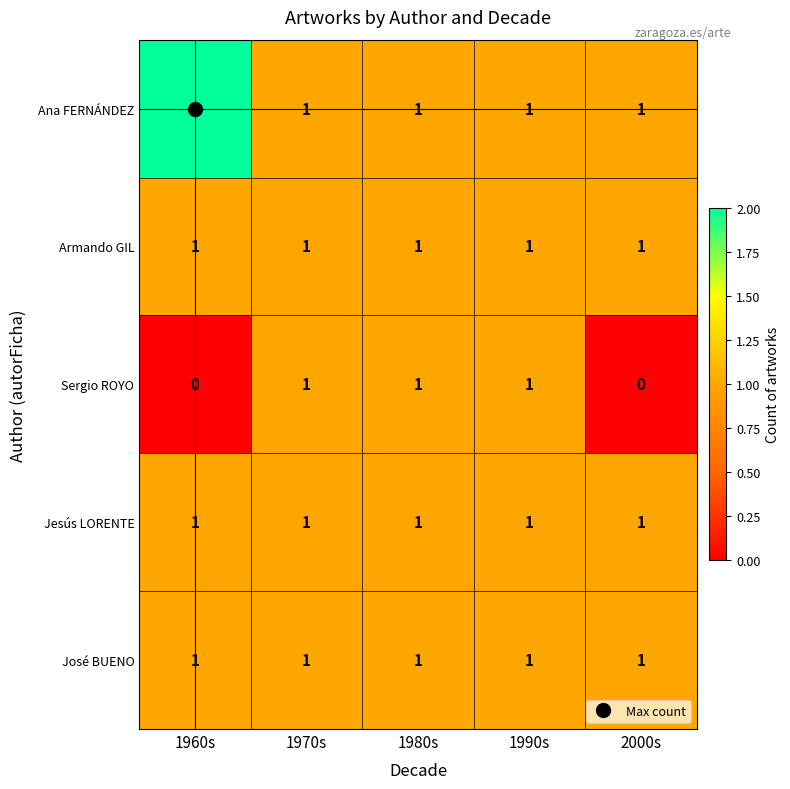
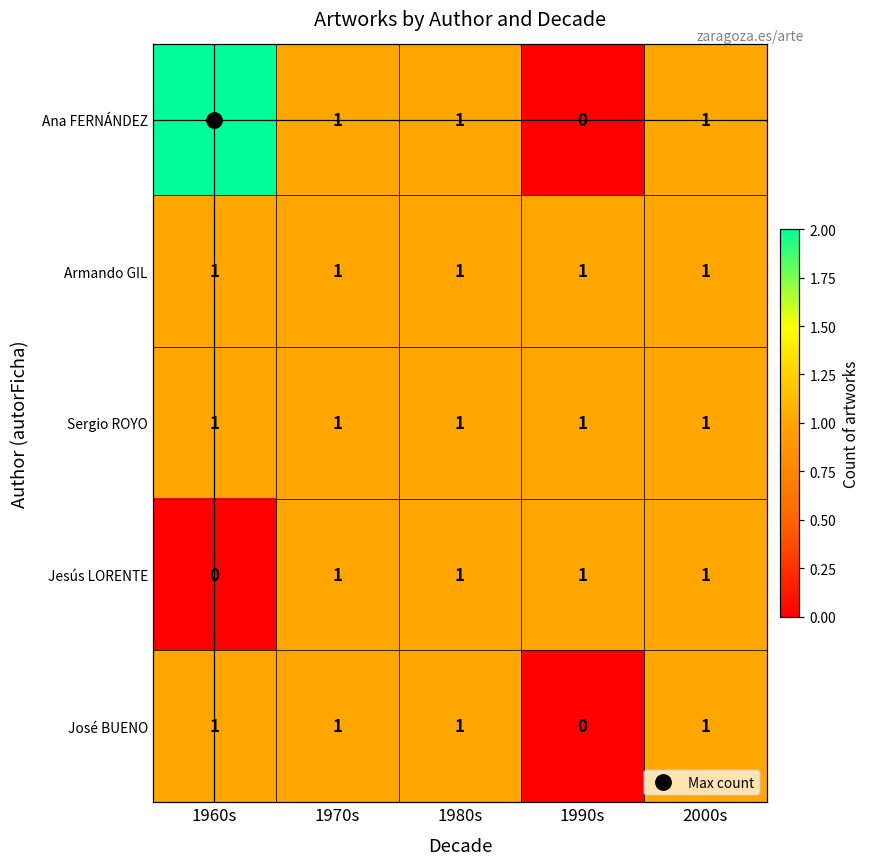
  {
    "Ana FERNÁNDEZ": {
      "1970s": 1,
      "1980s": 1,
-     "1990s": 1,
+     "1990s": 0,
      "2000s": 1
    },
    "Armando GIL": {
      "1960s": 1,
      "1970s": 1,
      "1980s": 1,
      "1990s": 1,
      "2000s": 1
    },
    "Sergio ROYO": {
-     "1960s": 0,
+     "1960s": 1,
      "1970s": 1,
      "1980s": 1,
      "1990s": 1,
-     "2000s": 0
+     "2000s": 1
    },
    "Jesús LORENTE": {
-     "1960s": 1,
+     "1960s": 0,
      "1970s": 1,
      "1980s": 1,
      "1990s": 1,
      "2000s": 1
    },
    "José BUENO": {
      "1960s": 1,
      "1970s": 1,
      "1980s": 1,
-     "1990s": 1,
+     "1990s": 0,
      "2000s": 1
    }
  }
